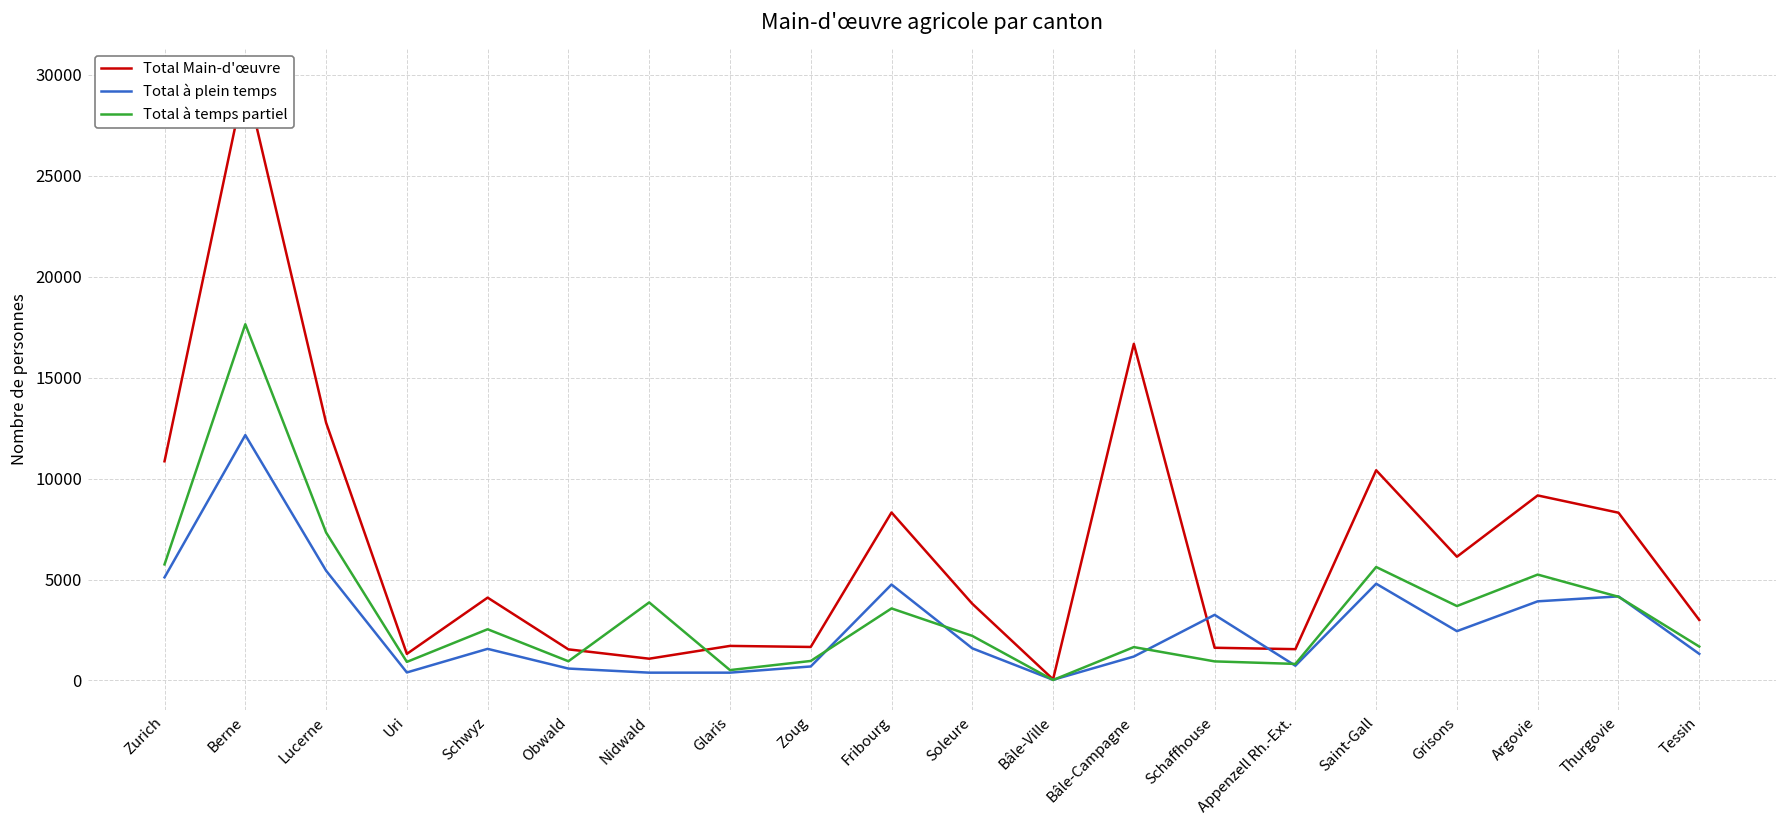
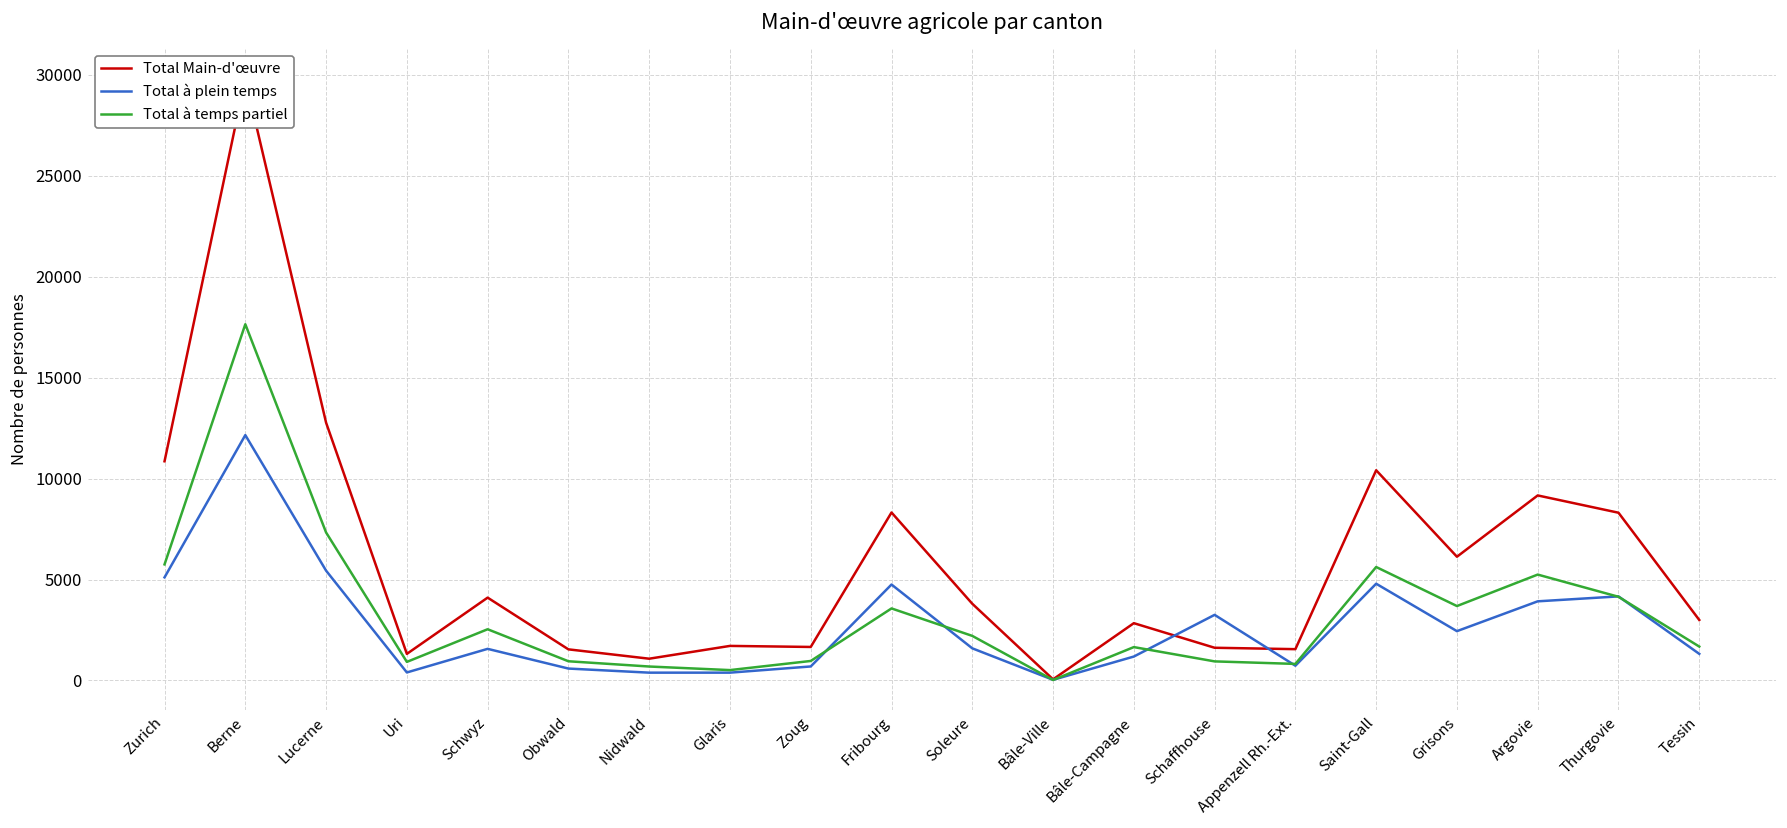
  {
    "Total Main-d'œuvre": {
      "Zurich": 10900,
      "Lucerne": 12800,
      "Uri": 1300,
      "Schwyz": 4100,
      "Obwald": 1500,
      "Nidwald": 1100,
      "Glaris": 1700,
      "Zoug": 1700,
      "Fribourg": 8300,
      "Soleure": 3800,
-     "Bâle-Campagne": 16700,
+     "Bâle-Campagne": 2800,
      "Schaffhouse": 1600,
      "Appenzell Rh.-Ext.": 1600,
      "Saint-Gall": 10400,
      "Grisons": 6100,
      "Argovie": 9200,
      "Thurgovie": 8300,
      "Tessin": 3000
    },
    "Total à plein temps": {
      "Zurich": 5100,
      "Berne": 12200,
      "Lucerne": 5400,
      "Uri": 400,
      "Schwyz": 1600,
      "Obwald": 600,
      "Nidwald": 400,
      "Zoug": 700,
      "Fribourg": 4800,
      "Soleure": 1600,
      "Bâle-Campagne": 1200,
      "Schaffhouse": 3300,
      "Saint-Gall": 4800,
      "Grisons": 2400,
      "Argovie": 3900,
      "Tessin": 1300
    },
    "Total à temps partiel": {
      "Zurich": 5700,
      "Berne": 17600,
      "Lucerne": 7300,
      "Uri": 900,
      "Schwyz": 2500,
      "Obwald": 1000,
-     "Nidwald": 3900,
+     "Nidwald": 700,
      "Zoug": 1000,
      "Fribourg": 3600,
      "Soleure": 2200,
      "Bâle-Campagne": 1700,
      "Schaffhouse": 900,
      "Saint-Gall": 5600,
      "Grisons": 3700,
      "Argovie": 5200,
      "Tessin": 1700
    }
  }
